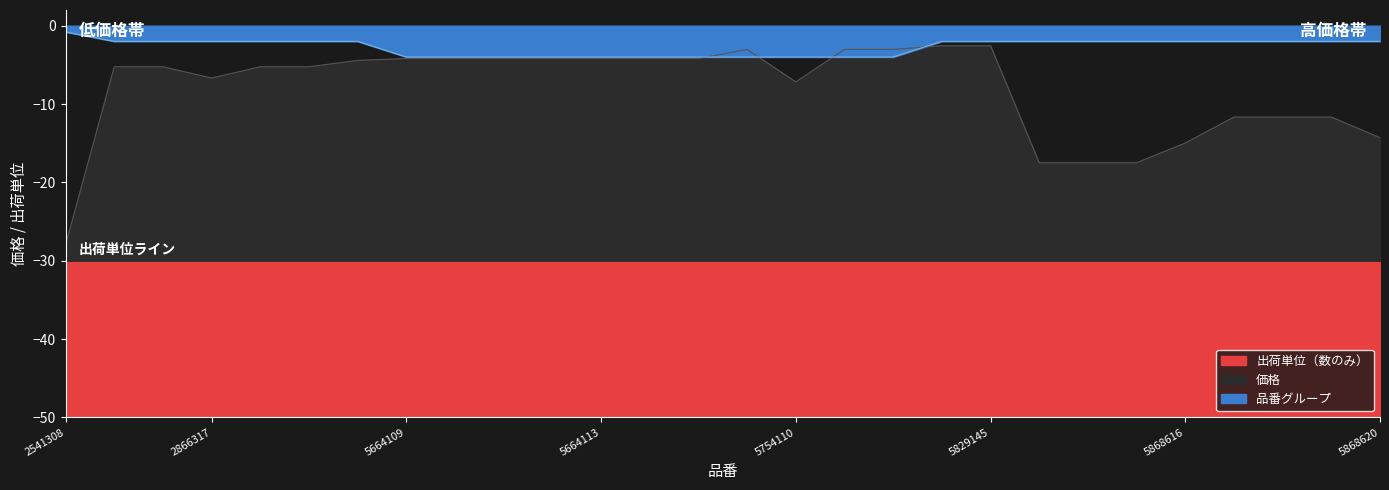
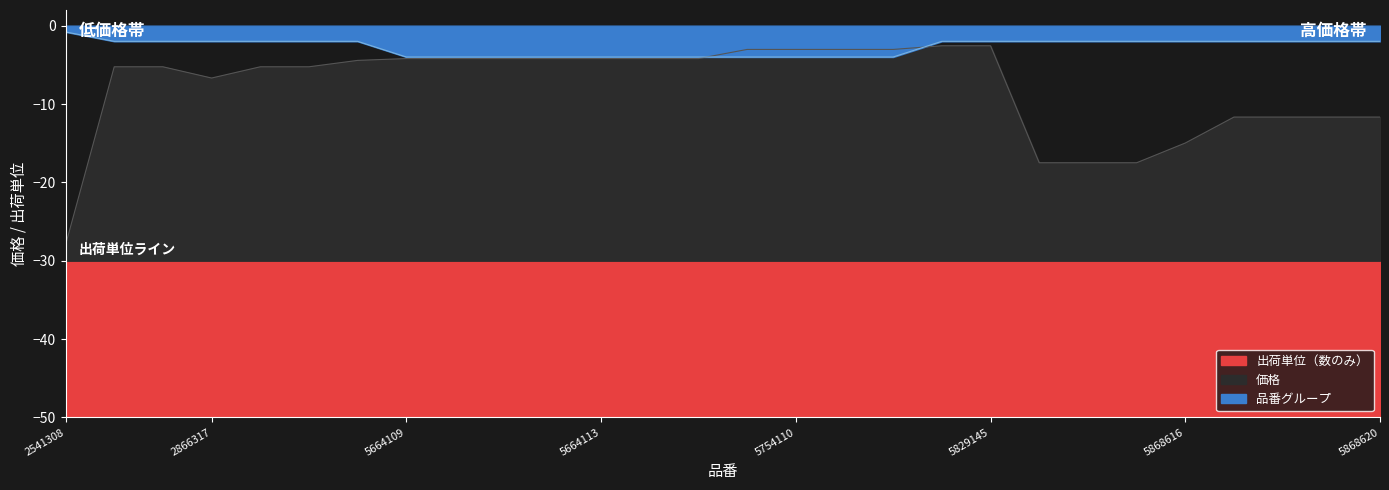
  {
    "価格": {
      "2541308": -28,
      "2866317": -7,
-     "5754110": -7,
+     "5754110": -3,
      "5829145": -3,
      "5868616": -15,
-     "5868620": -14
+     "5868620": -12
    }
  }
